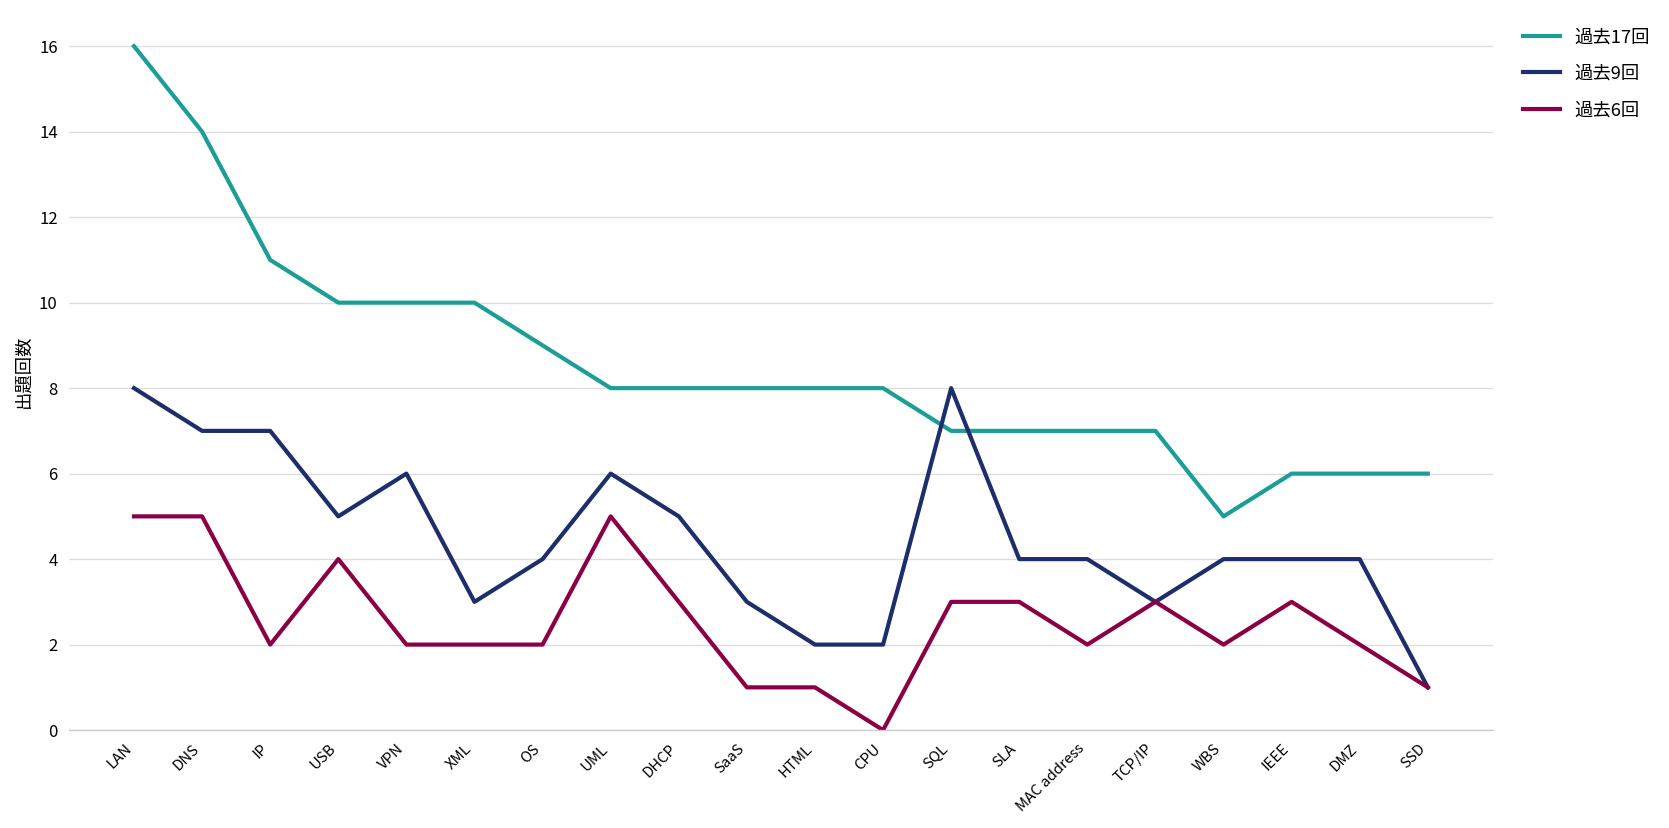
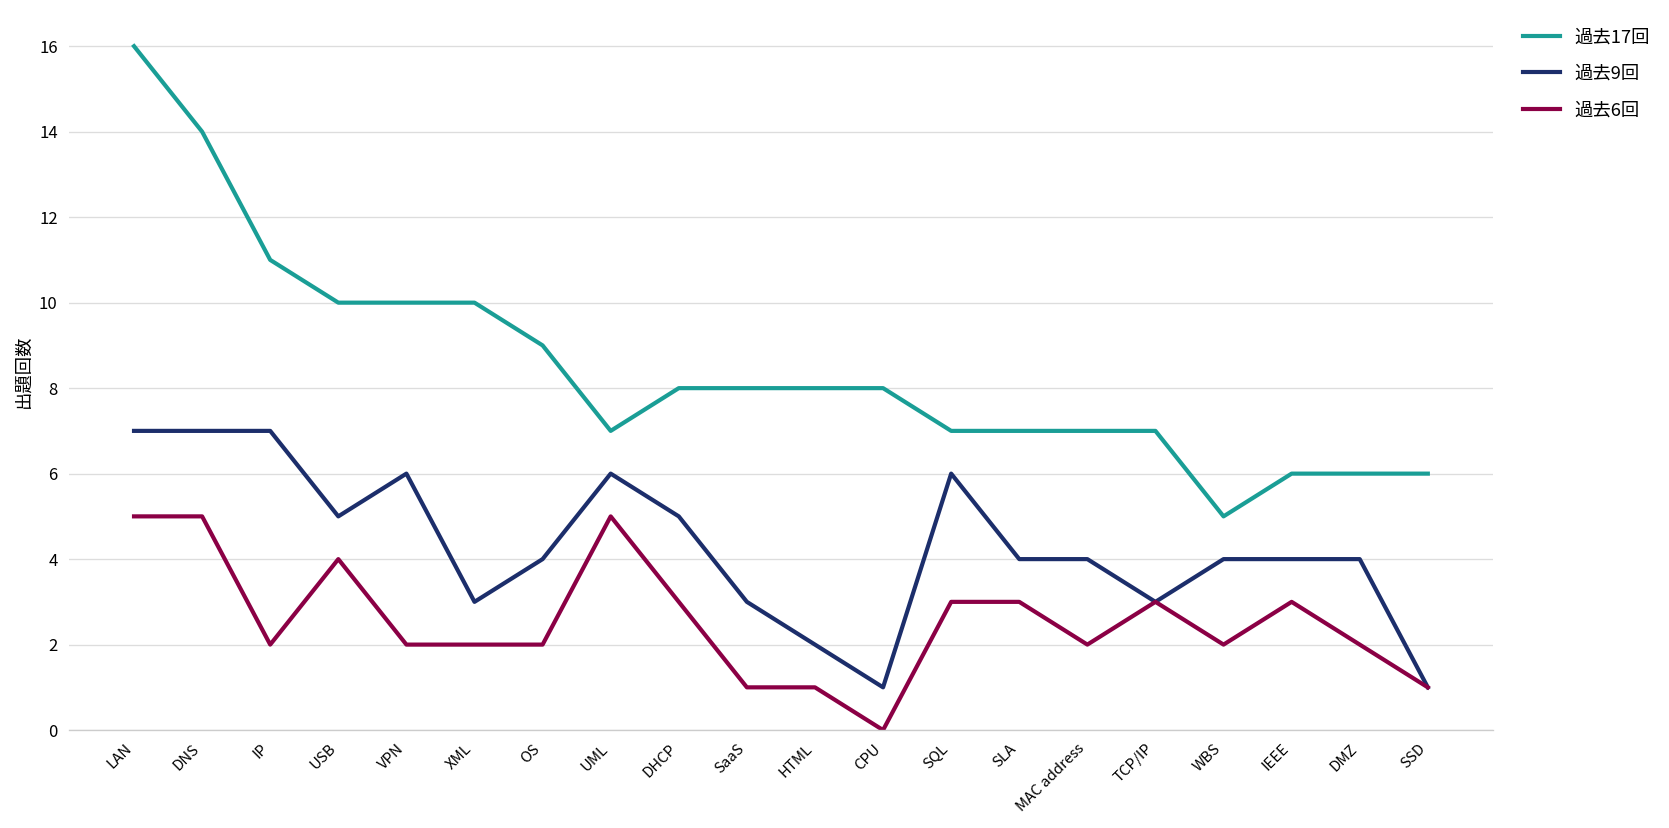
  {
    "過去17回": {
      "LAN": 16,
      "DNS": 14,
      "IP": 11,
      "USB": 10,
      "VPN": 10,
      "XML": 10,
      "OS": 9,
-     "UML": 8,
+     "UML": 7,
      "DHCP": 8,
      "SaaS": 8,
      "HTML": 8,
      "CPU": 8,
      "SQL": 7,
      "SLA": 7,
      "MAC address": 7,
      "TCP/IP": 7,
      "WBS": 5,
      "IEEE": 6,
      "DMZ": 6,
      "SSD": 6
    },
    "過去9回": {
-     "LAN": 8,
+     "LAN": 7,
      "DNS": 7,
      "IP": 7,
      "USB": 5,
      "VPN": 6,
      "XML": 3,
      "OS": 4,
      "UML": 6,
      "DHCP": 5,
      "SaaS": 3,
      "HTML": 2,
-     "CPU": 2,
-     "SQL": 8,
+     "CPU": 1,
+     "SQL": 6,
      "SLA": 4,
      "MAC address": 4,
      "WBS": 4,
      "IEEE": 4,
      "DMZ": 4
    },
    "過去6回": {
      "LAN": 5,
      "DNS": 5,
      "IP": 2,
      "USB": 4,
      "VPN": 2,
      "XML": 2,
      "OS": 2,
      "UML": 5,
      "DHCP": 3,
      "SaaS": 1,
      "HTML": 1,
      "CPU": 0,
      "SQL": 3,
      "SLA": 3,
      "MAC address": 2,
      "WBS": 2,
      "IEEE": 3,
      "DMZ": 2
    }
  }
